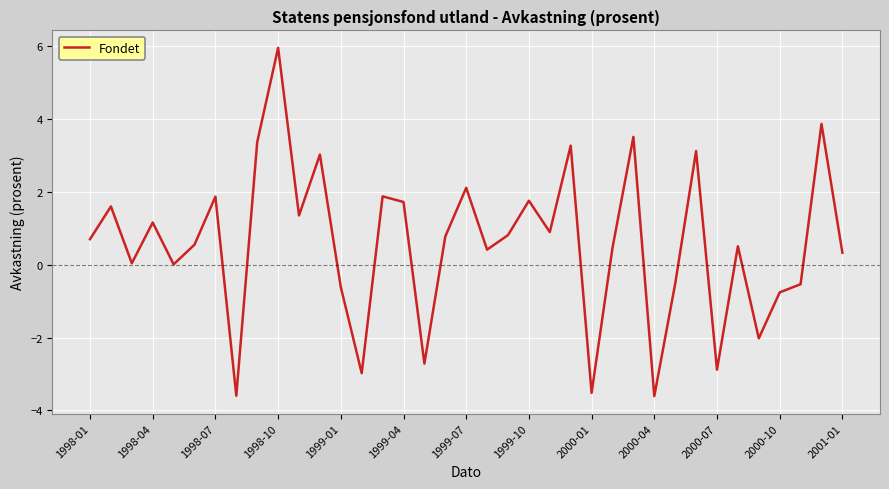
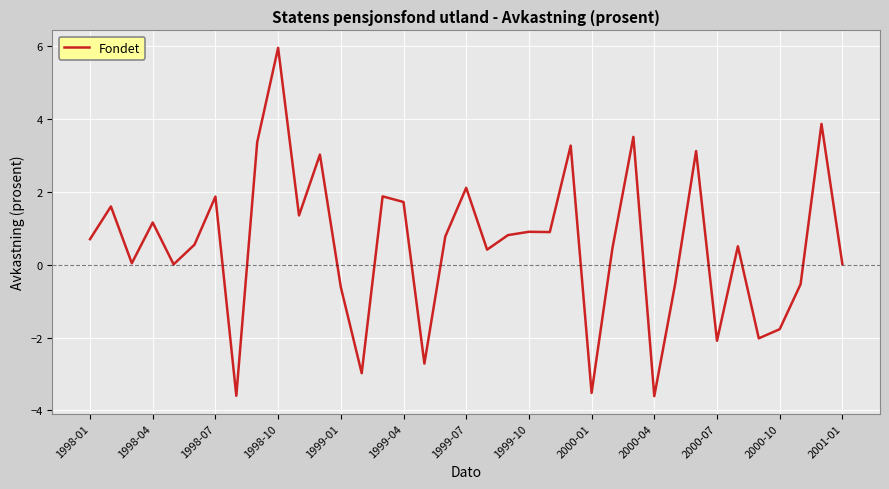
  {
    "1998-01": 0.7,
    "1998-04": 1.2,
    "1998-07": 1.9,
    "1998-10": 6.0,
    "1999-01": -0.6,
    "1999-04": 1.7,
    "1999-07": 2.1,
-   "1999-10": 1.8,
+   "1999-10": 0.9,
    "2000-01": -3.5,
    "2000-04": -3.6,
-   "2000-07": -2.9,
-   "2000-10": -0.8,
-   "2001-01": 0.3
+   "2000-07": -2.1,
+   "2000-10": -1.8,
+   "2001-01": 0.0
  }
